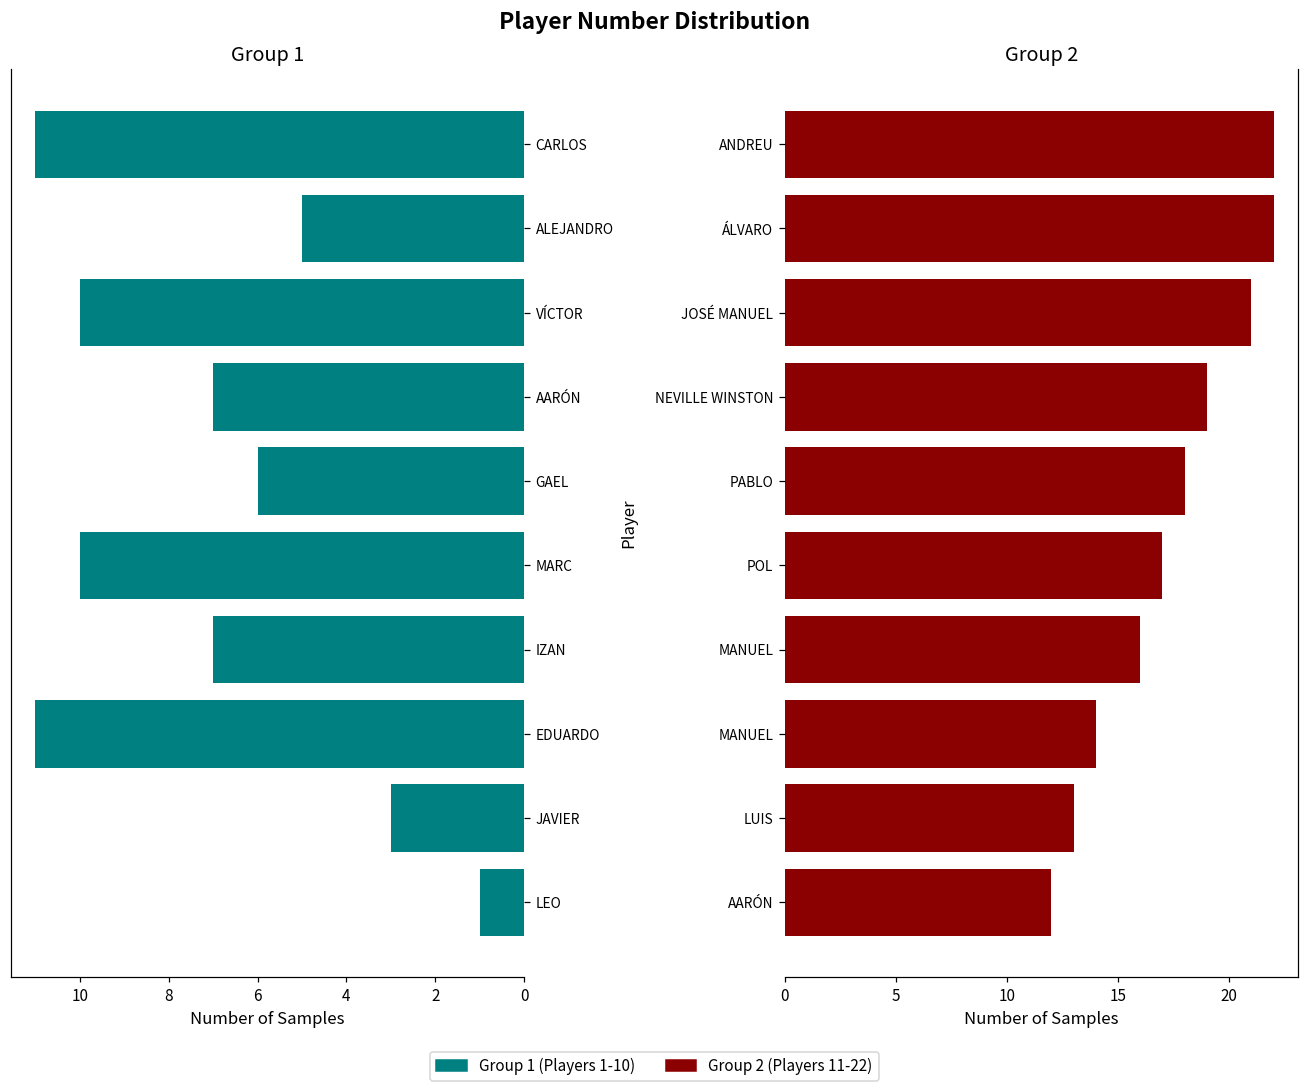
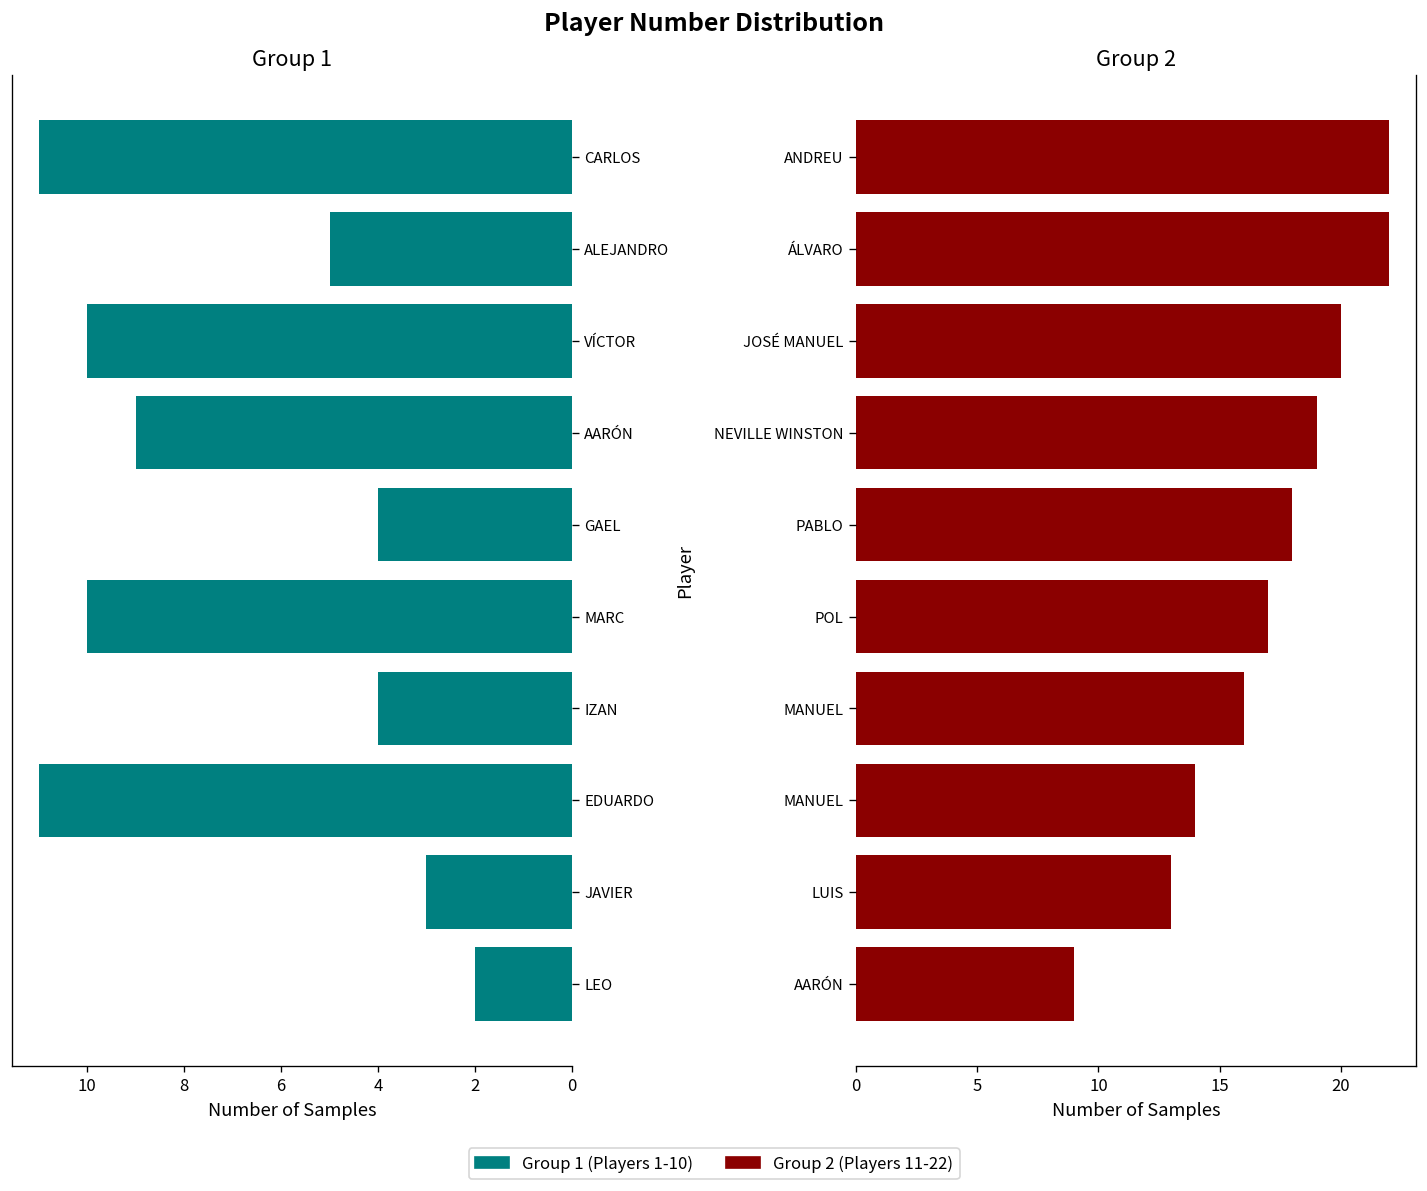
  {
    "Group 1": {
      "CARLOS": 11,
      "ALEJANDRO": 5,
      "VÍCTOR": 10,
-     "AARÓN": 7,
-     "GAEL": 6,
+     "AARÓN": 9,
+     "GAEL": 4,
      "MARC": 10,
-     "IZAN": 7,
+     "IZAN": 4,
      "EDUARDO": 11,
      "JAVIER": 3,
-     "LEO": 1
+     "LEO": 2
    },
    "Group 2": {
      "ANDREU": 22,
      "ÁLVARO": 22,
-     "JOSÉ MANUEL": 21,
+     "JOSÉ MANUEL": 20,
      "NEVILLE WINSTON": 19,
      "PABLO": 18,
      "POL": 17,
      "LUIS": 13,
-     "AARÓN": 12
+     "AARÓN": 9
    }
  }
